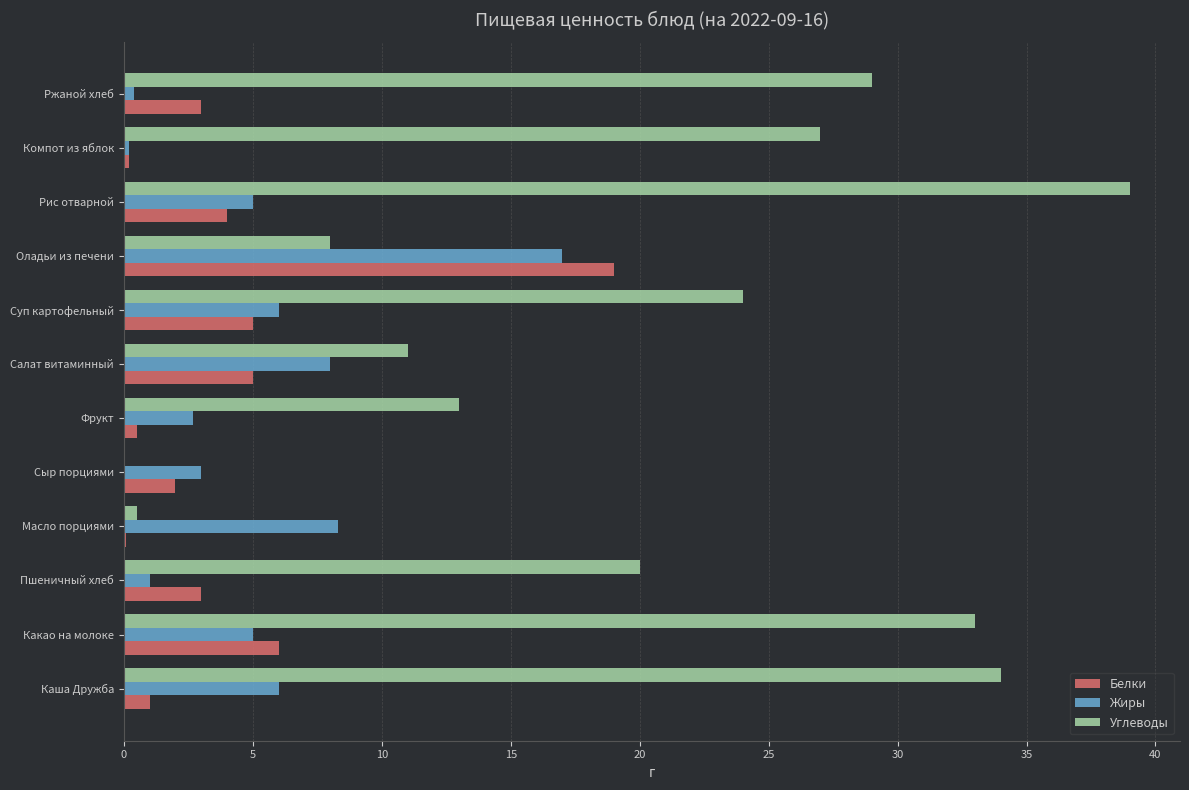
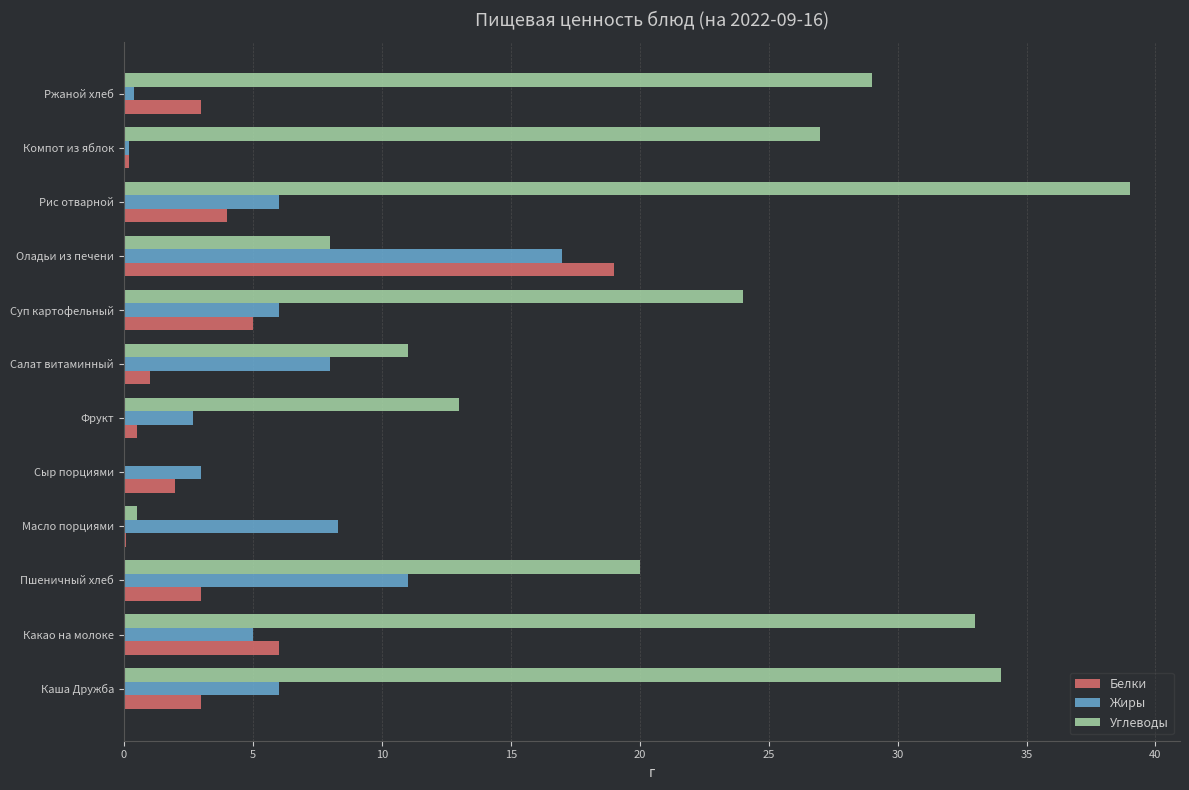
  {
    "Белки": {
      "Ржаной хлеб": 3,
      "Компот из яблок": 0.2,
      "Рис отварной": 4,
      "Оладьи из печени": 19,
      "Суп картофельный": 5,
-     "Салат витаминный": 5,
+     "Салат витаминный": 1,
      "Фрукт": 0.5,
      "Сыр порциями": 2,
      "Масло порциями": 0.1,
      "Пшеничный хлеб": 3,
      "Какао на молоке": 6,
-     "Каша Дружба": 1
+     "Каша Дружба": 3
    },
    "Жиры": {
      "Ржаной хлеб": 0.4,
      "Компот из яблок": 0.2,
-     "Рис отварной": 5,
+     "Рис отварной": 6,
      "Оладьи из печени": 17,
      "Суп картофельный": 6,
      "Салат витаминный": 8,
      "Фрукт": 2.7,
      "Сыр порциями": 3,
      "Масло порциями": 8.3,
-     "Пшеничный хлеб": 1,
+     "Пшеничный хлеб": 11,
      "Какао на молоке": 5,
      "Каша Дружба": 6
    },
    "Углеводы": {
      "Ржаной хлеб": 29,
      "Компот из яблок": 27,
      "Рис отварной": 39,
      "Оладьи из печени": 8,
      "Суп картофельный": 24,
      "Салат витаминный": 11,
      "Фрукт": 13,
      "Сыр порциями": 0,
      "Масло порциями": 0.5,
      "Пшеничный хлеб": 20,
      "Какао на молоке": 33,
      "Каша Дружба": 34
    }
  }
